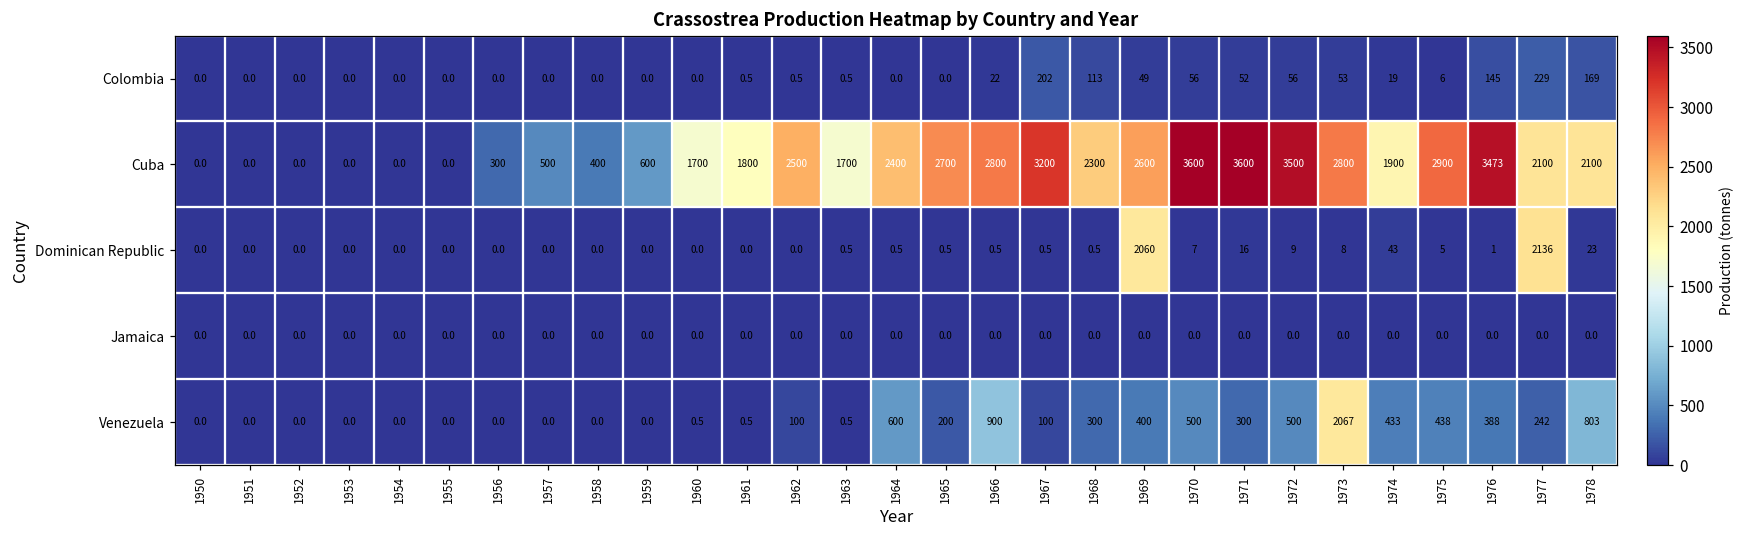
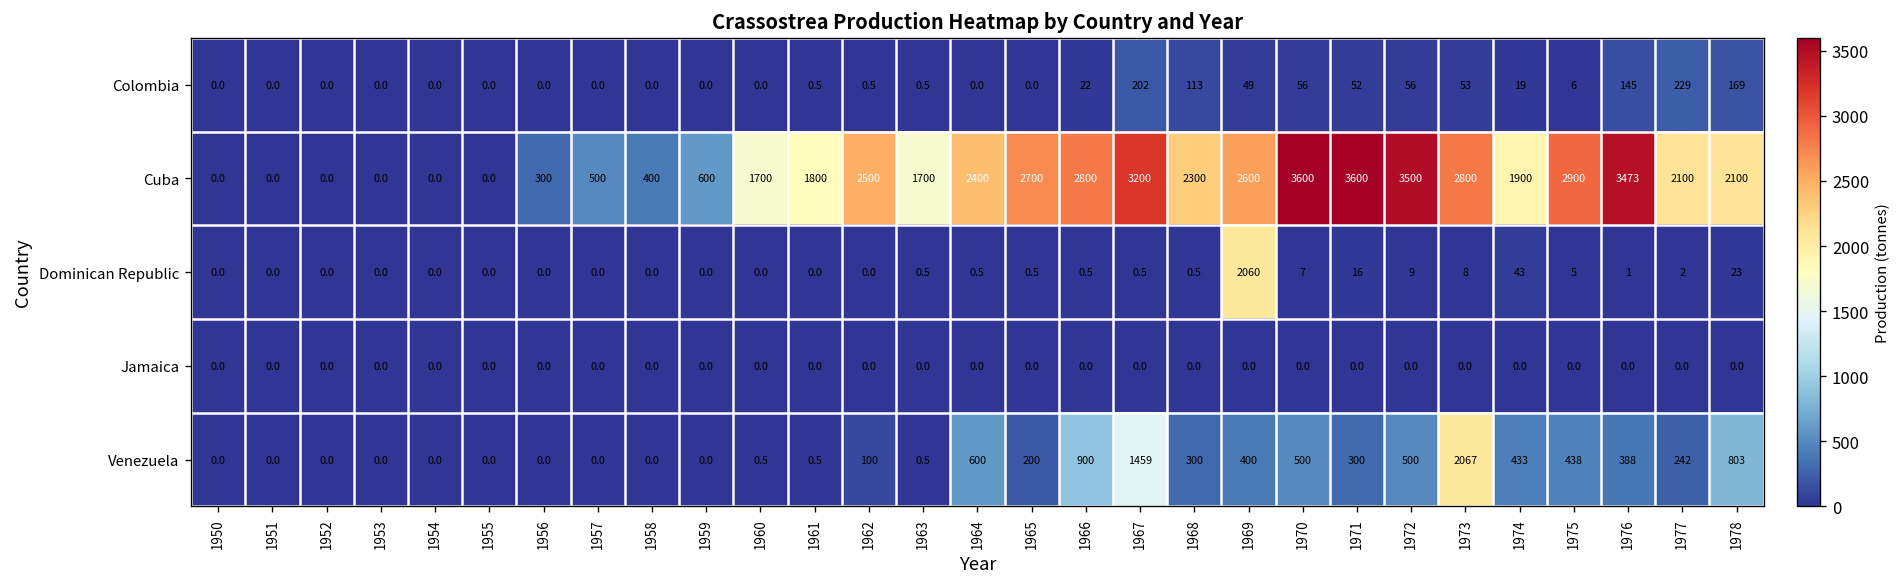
  {
    "Colombia": {
      "1950": 0.0,
      "1951": 0.0,
      "1952": 0.0,
      "1953": 0.0,
      "1954": 0.0,
      "1955": 0.0,
      "1956": 0.0,
      "1957": 0.0,
      "1958": 0.0,
      "1959": 0.0,
      "1960": 0.0,
      "1961": 0.5,
      "1962": 0.5,
      "1963": 0.5,
      "1964": 0.0,
      "1965": 0.0,
      "1966": 22,
      "1967": 202,
      "1968": 113,
      "1969": 49,
      "1970": 56,
      "1971": 52,
      "1972": 56,
      "1973": 53,
      "1974": 19,
      "1975": 6,
      "1976": 145,
      "1977": 229,
      "1978": 169
    },
    "Cuba": {
      "1950": 0.0,
      "1951": 0.0,
      "1952": 0.0,
      "1953": 0.0,
      "1954": 0.0,
      "1955": 0.0,
      "1956": 300,
      "1957": 500,
      "1958": 400,
      "1959": 600,
      "1960": 1700,
      "1961": 1800,
      "1962": 2500,
      "1963": 1700,
      "1964": 2400,
      "1965": 2700,
      "1966": 2800,
      "1967": 3200,
      "1968": 2300,
      "1969": 2600,
      "1970": 3600,
      "1971": 3600,
      "1972": 3500,
      "1973": 2800,
      "1974": 1900,
      "1975": 2900,
      "1976": 3473,
      "1977": 2100,
      "1978": 2100
    },
    "Dominican Republic": {
      "1950": 0.0,
      "1951": 0.0,
      "1952": 0.0,
      "1953": 0.0,
      "1954": 0.0,
      "1955": 0.0,
      "1956": 0.0,
      "1957": 0.0,
      "1958": 0.0,
      "1959": 0.0,
      "1960": 0.0,
      "1961": 0.0,
      "1962": 0.0,
      "1963": 0.5,
      "1964": 0.5,
      "1965": 0.5,
      "1966": 0.5,
      "1967": 0.5,
      "1968": 0.5,
      "1969": 2060,
      "1970": 7,
      "1971": 16,
      "1972": 9,
      "1973": 8,
      "1974": 43,
      "1975": 5,
      "1976": 1,
-     "1977": 2136,
+     "1977": 2,
      "1978": 23
    },
    "Jamaica": {
      "1950": 0.0,
      "1951": 0.0,
      "1952": 0.0,
      "1953": 0.0,
      "1954": 0.0,
      "1955": 0.0,
      "1956": 0.0,
      "1957": 0.0,
      "1958": 0.0,
      "1959": 0.0,
      "1960": 0.0,
      "1961": 0.0,
      "1962": 0.0,
      "1963": 0.0,
      "1964": 0.0,
      "1965": 0.0,
      "1966": 0.0,
      "1967": 0.0,
      "1968": 0.0,
      "1969": 0.0,
      "1970": 0.0,
      "1971": 0.0,
      "1972": 0.0,
      "1973": 0.0,
      "1974": 0.0,
      "1975": 0.0,
      "1976": 0.0,
      "1977": 0.0,
      "1978": 0.0
    },
    "Venezuela": {
      "1950": 0.0,
      "1951": 0.0,
      "1952": 0.0,
      "1953": 0.0,
      "1954": 0.0,
      "1955": 0.0,
      "1956": 0.0,
      "1957": 0.0,
      "1958": 0.0,
      "1959": 0.0,
      "1960": 0.5,
      "1961": 0.5,
      "1962": 100,
      "1963": 0.5,
      "1964": 600,
      "1965": 200,
      "1966": 900,
-     "1967": 100,
+     "1967": 1459,
      "1968": 300,
      "1969": 400,
      "1970": 500,
      "1971": 300,
      "1972": 500,
      "1973": 2067,
      "1974": 433,
      "1975": 438,
      "1976": 388,
      "1977": 242,
      "1978": 803
    }
  }
